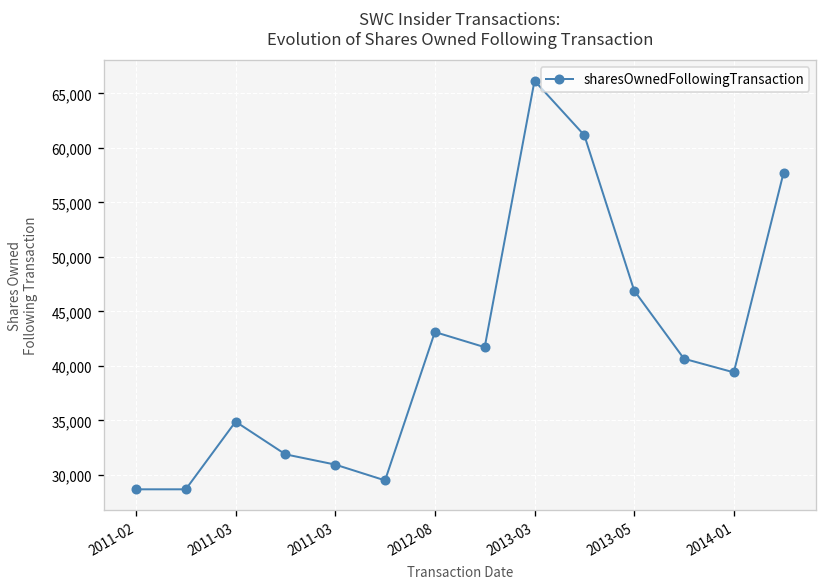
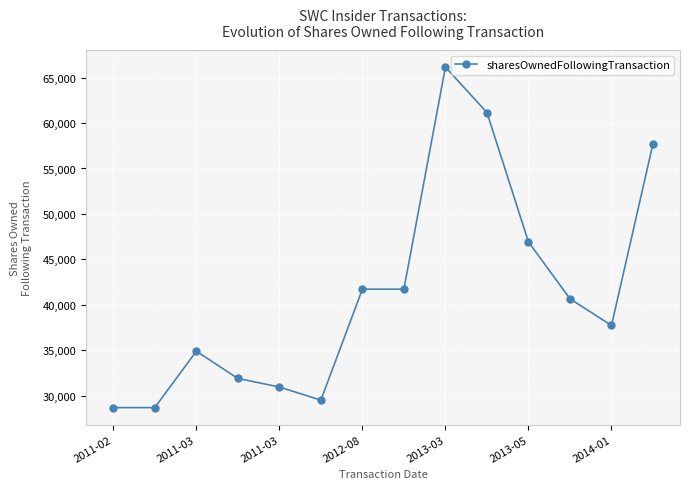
  {
    "2011-02": "29,000",
-   "2012-08": "43,000",
+   "2012-08": "42,000",
    "2013-03": "66,000",
    "2013-05": "47,000",
-   "2014-01": "39,000"
+   "2014-01": "38,000"
  }
